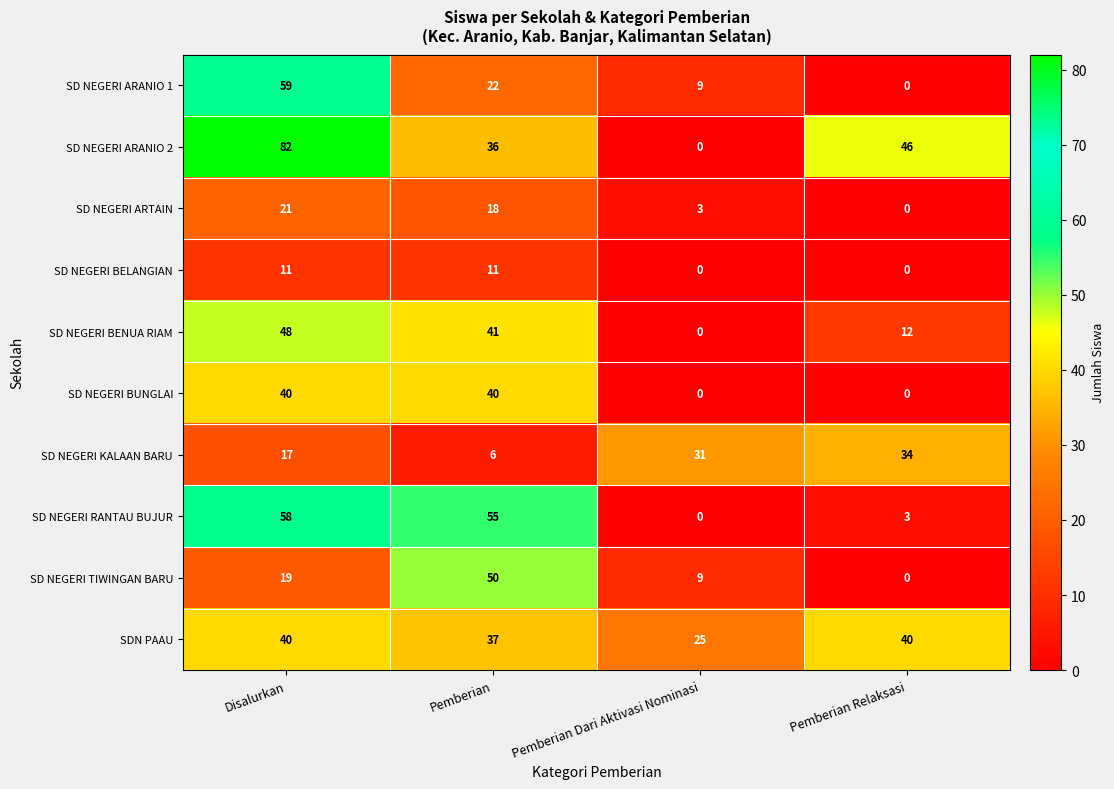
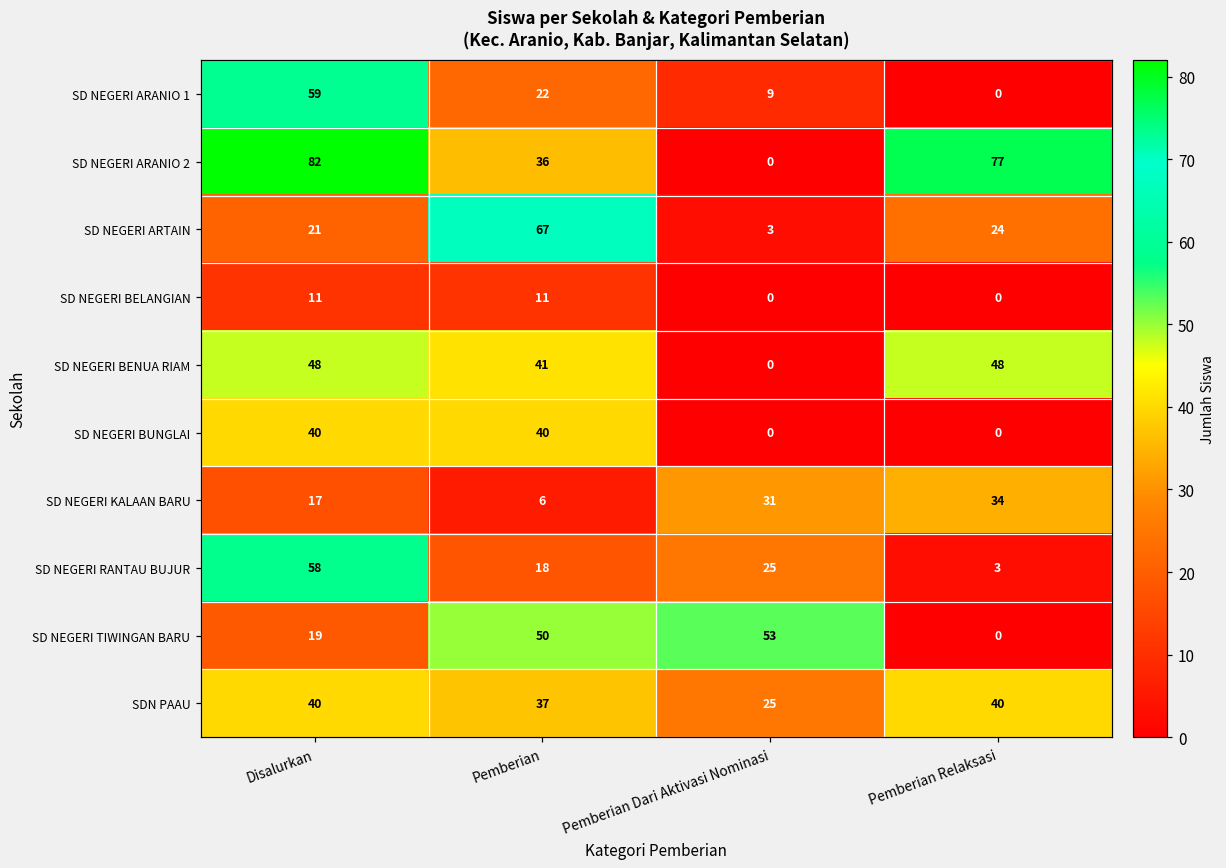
  {
    "SD NEGERI ARANIO 1": {
      "Disalurkan": 59,
      "Pemberian": 22,
      "Pemberian Dari Aktivasi Nominasi": 9,
      "Pemberian Relaksasi": 0
    },
    "SD NEGERI ARANIO 2": {
      "Disalurkan": 82,
      "Pemberian": 36,
      "Pemberian Dari Aktivasi Nominasi": 0,
-     "Pemberian Relaksasi": 46
+     "Pemberian Relaksasi": 77
    },
    "SD NEGERI ARTAIN": {
      "Disalurkan": 21,
-     "Pemberian": 18,
+     "Pemberian": 67,
      "Pemberian Dari Aktivasi Nominasi": 3,
-     "Pemberian Relaksasi": 0
+     "Pemberian Relaksasi": 24
    },
    "SD NEGERI BELANGIAN": {
      "Disalurkan": 11,
      "Pemberian": 11,
      "Pemberian Dari Aktivasi Nominasi": 0,
      "Pemberian Relaksasi": 0
    },
    "SD NEGERI BENUA RIAM": {
      "Disalurkan": 48,
      "Pemberian": 41,
      "Pemberian Dari Aktivasi Nominasi": 0,
-     "Pemberian Relaksasi": 12
+     "Pemberian Relaksasi": 48
    },
    "SD NEGERI BUNGLAI": {
      "Disalurkan": 40,
      "Pemberian": 40,
      "Pemberian Dari Aktivasi Nominasi": 0,
      "Pemberian Relaksasi": 0
    },
    "SD NEGERI KALAAN BARU": {
      "Disalurkan": 17,
      "Pemberian": 6,
      "Pemberian Dari Aktivasi Nominasi": 31,
      "Pemberian Relaksasi": 34
    },
    "SD NEGERI RANTAU BUJUR": {
      "Disalurkan": 58,
-     "Pemberian": 55,
-     "Pemberian Dari Aktivasi Nominasi": 0,
+     "Pemberian": 18,
+     "Pemberian Dari Aktivasi Nominasi": 25,
      "Pemberian Relaksasi": 3
    },
    "SD NEGERI TIWINGAN BARU": {
      "Disalurkan": 19,
      "Pemberian": 50,
-     "Pemberian Dari Aktivasi Nominasi": 9,
+     "Pemberian Dari Aktivasi Nominasi": 53,
      "Pemberian Relaksasi": 0
    },
    "SDN PAAU": {
      "Disalurkan": 40,
      "Pemberian": 37,
      "Pemberian Dari Aktivasi Nominasi": 25,
      "Pemberian Relaksasi": 40
    }
  }
